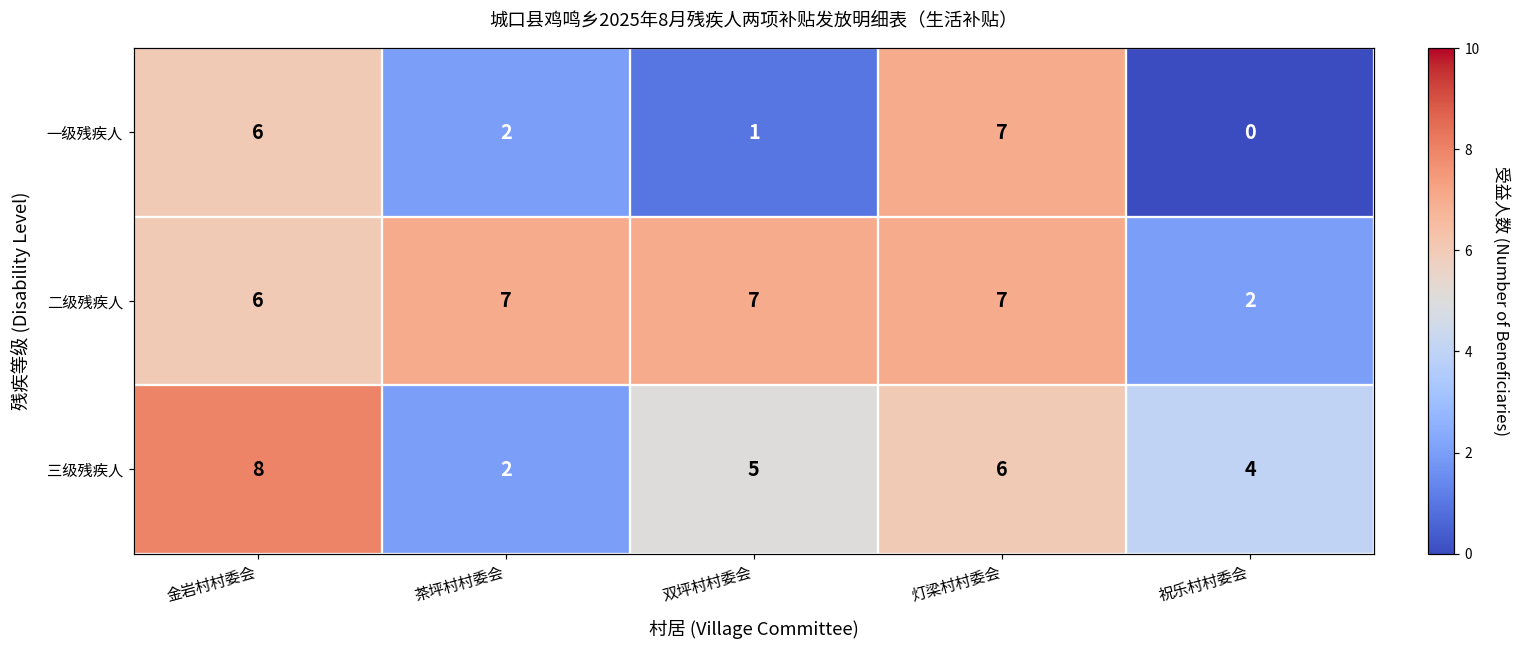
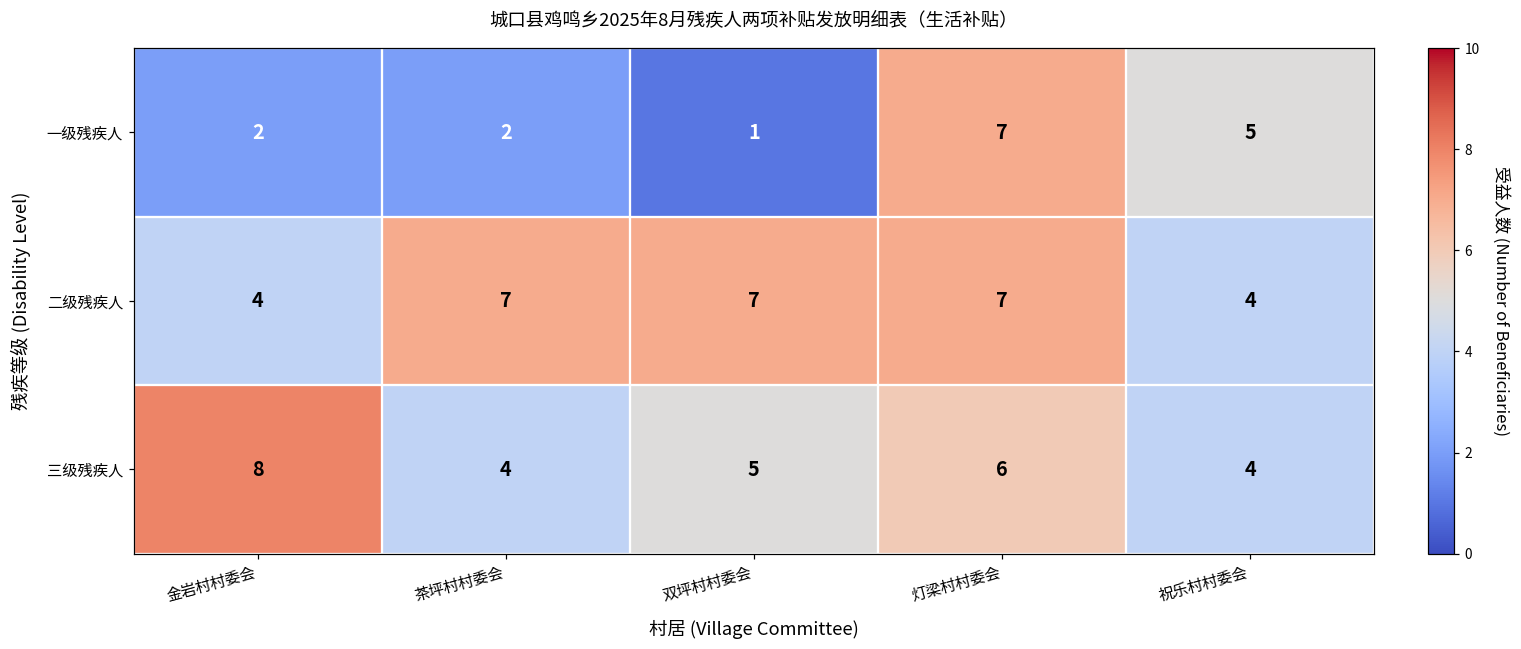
  {
    "一级残疾人": {
-     "金岩村村委会": 6,
+     "金岩村村委会": 2,
      "茶坪村村委会": 2,
      "双坪村村委会": 1,
      "灯梁村村委会": 7,
-     "祝乐村村委会": 0
+     "祝乐村村委会": 5
    },
    "二级残疾人": {
-     "金岩村村委会": 6,
+     "金岩村村委会": 4,
      "茶坪村村委会": 7,
      "双坪村村委会": 7,
      "灯梁村村委会": 7,
-     "祝乐村村委会": 2
+     "祝乐村村委会": 4
    },
    "三级残疾人": {
      "金岩村村委会": 8,
-     "茶坪村村委会": 2,
+     "茶坪村村委会": 4,
      "双坪村村委会": 5,
      "灯梁村村委会": 6,
      "祝乐村村委会": 4
    }
  }
